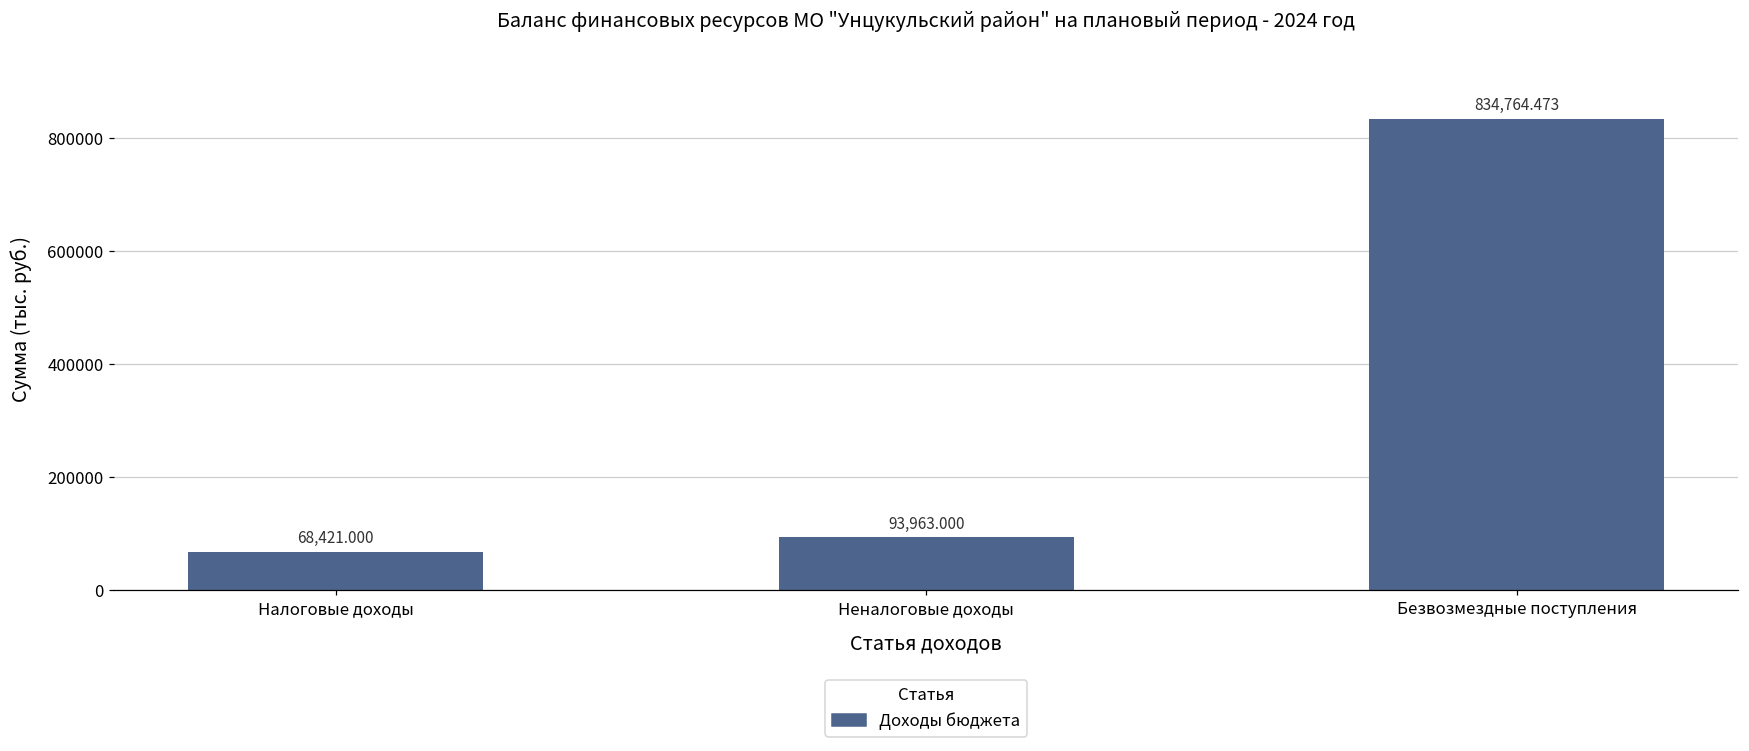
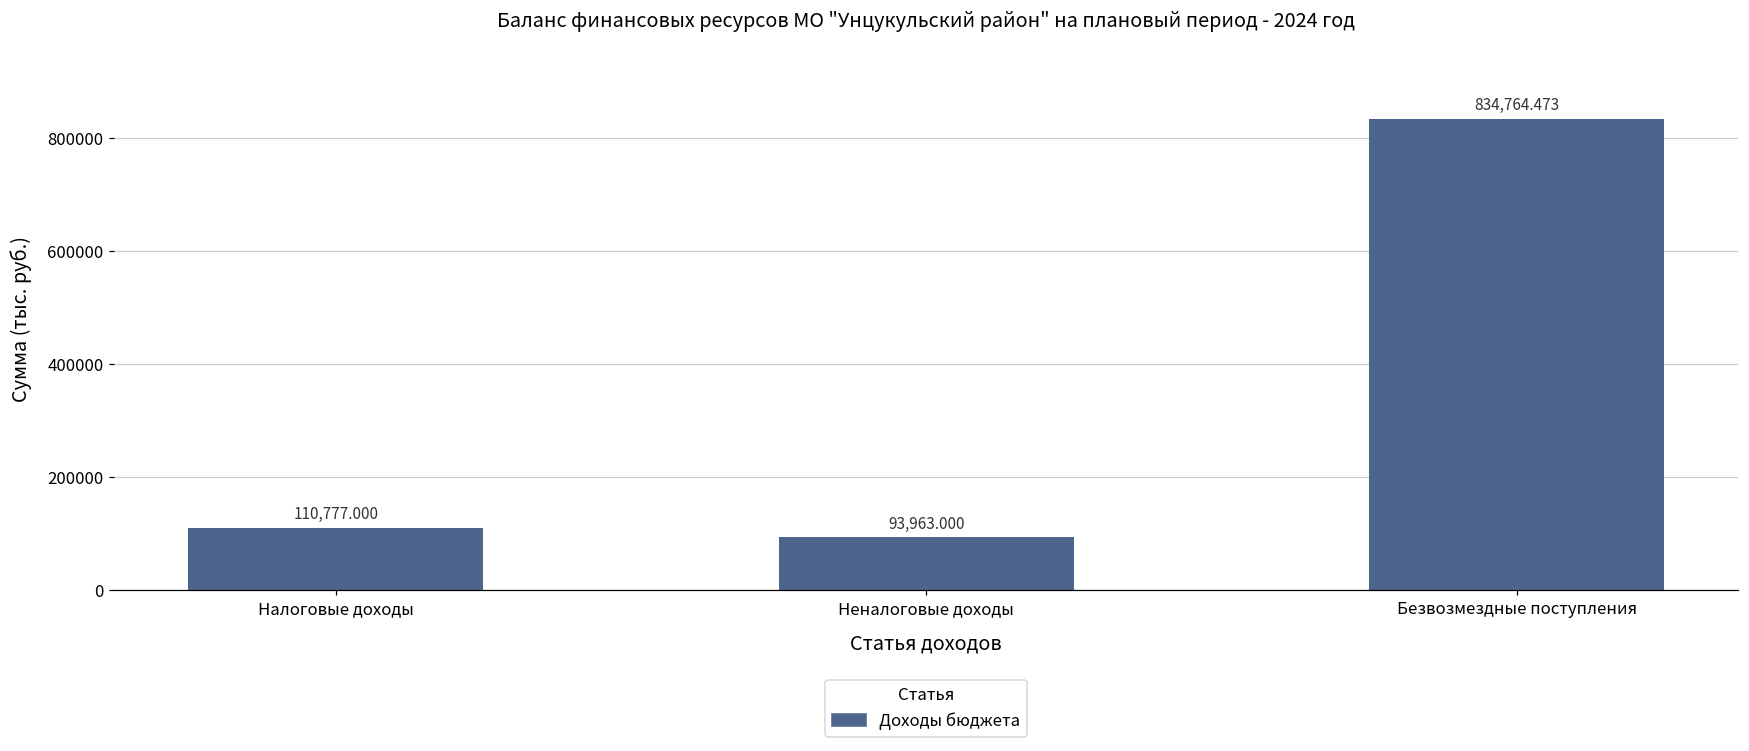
  {
-   "Налоговые доходы": "68,421.000",
+   "Налоговые доходы": "110,777.000",
    "Неналоговые доходы": "93,963.000",
    "Безвозмездные поступления": "834,764.473"
  }
